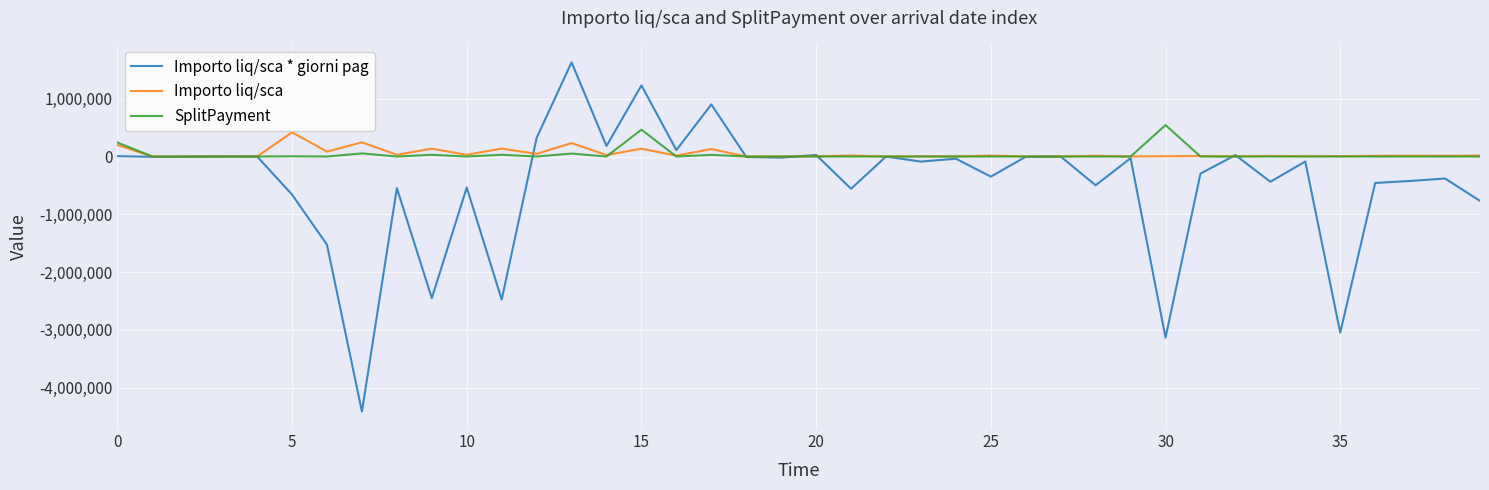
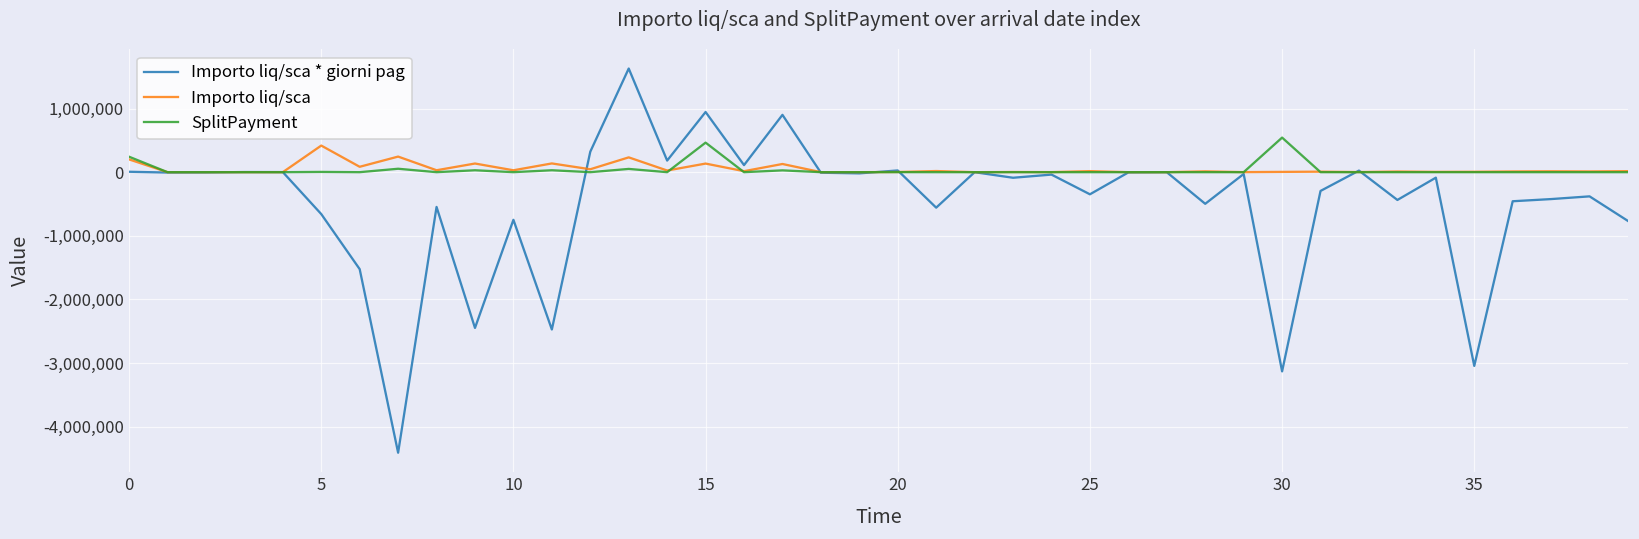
  {
    "Importo liq/sca * giorni pag": {
      "0": "0",
      "5": "-700,000",
-     "10": "-500,000",
-     "15": "1,200,000",
+     "10": "-700,000",
+     "15": "900,000",
      "25": "-300,000",
      "30": "-3,100,000",
      "35": "-3,000,000"
    },
    "Importo liq/sca": {
      "5": "400,000",
      "15": "100,000",
      "30": "0"
    },
    "SplitPayment": {
      "5": "0",
      "15": "500,000",
      "30": "500,000"
    }
  }
